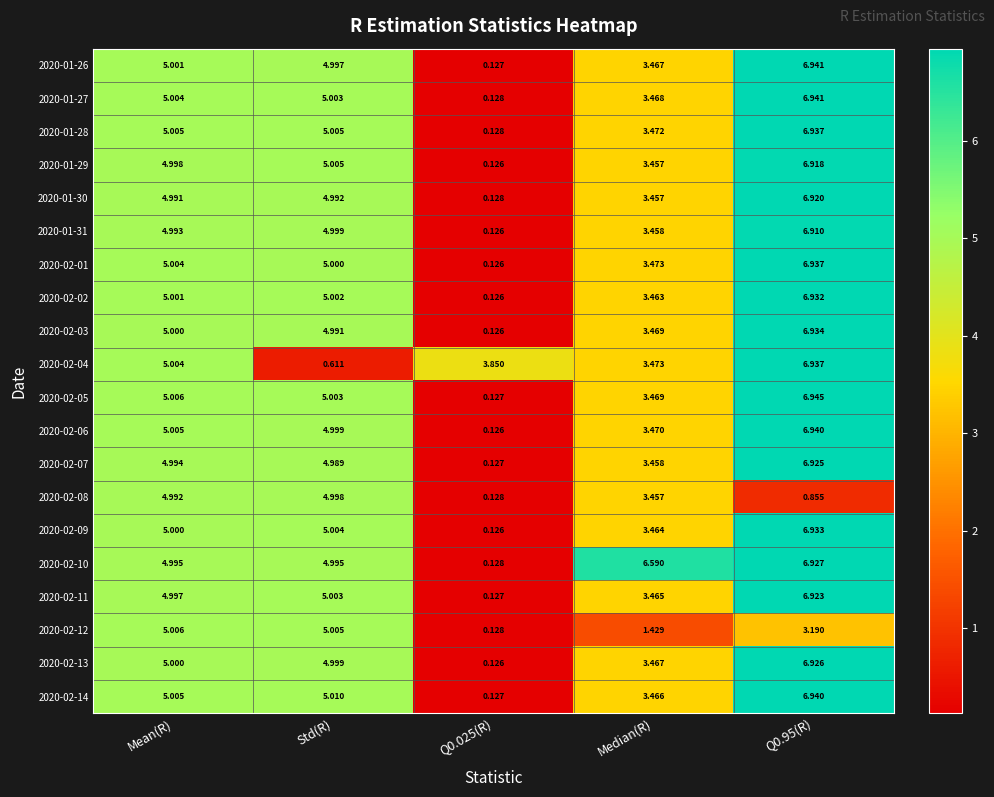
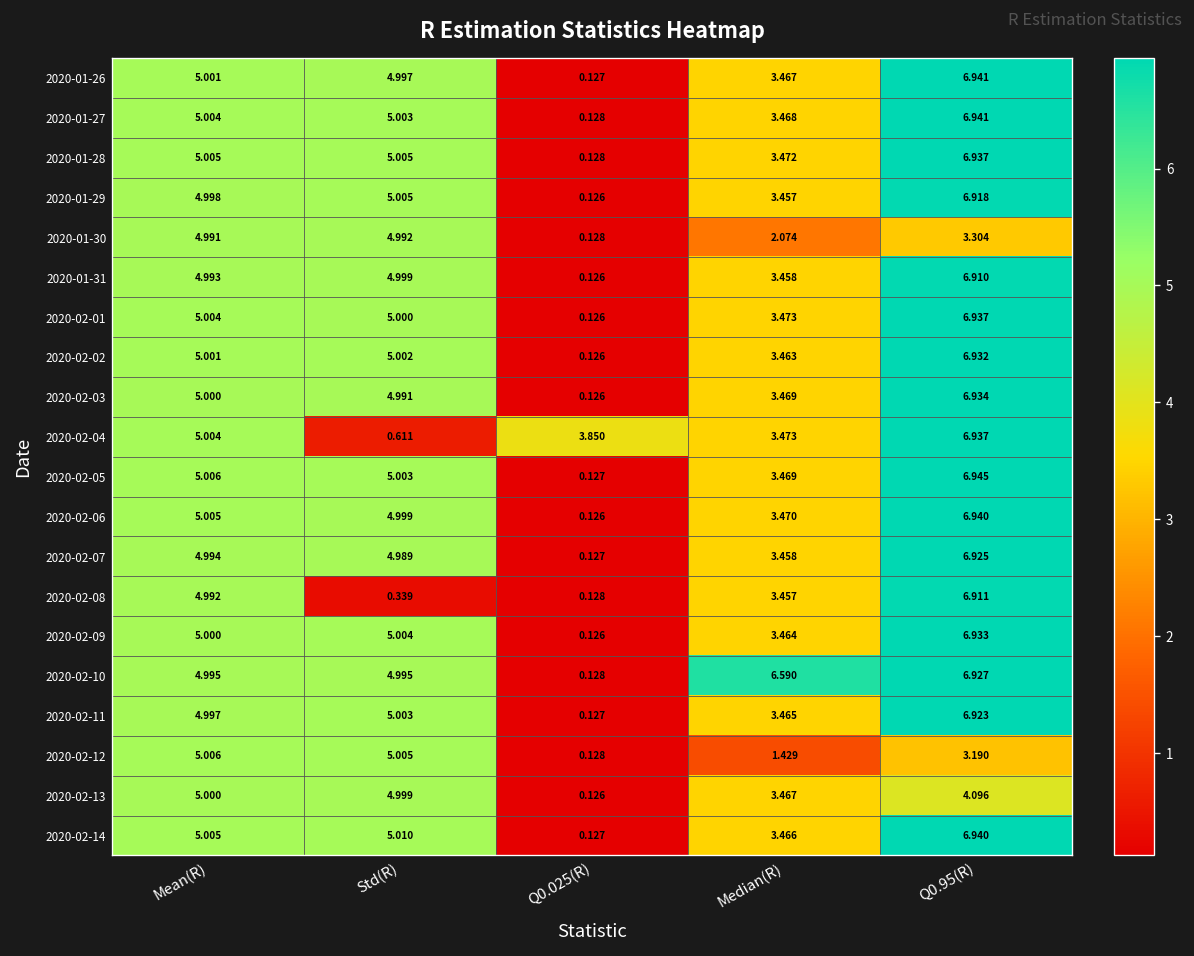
  {
    "2020-01-26": {
      "Mean(R)": 5.001,
      "Std(R)": 4.997,
      "Q0.025(R)": 0.127,
      "Median(R)": 3.467,
      "Q0.95(R)": 6.941
    },
    "2020-01-27": {
      "Mean(R)": 5.004,
      "Std(R)": 5.003,
      "Q0.025(R)": 0.128,
      "Median(R)": 3.468,
      "Q0.95(R)": 6.941
    },
    "2020-01-28": {
      "Mean(R)": 5.005,
      "Std(R)": 5.005,
      "Q0.025(R)": 0.128,
      "Median(R)": 3.472,
      "Q0.95(R)": 6.937
    },
    "2020-01-29": {
      "Mean(R)": 4.998,
      "Std(R)": 5.005,
      "Q0.025(R)": 0.126,
      "Median(R)": 3.457,
      "Q0.95(R)": 6.918
    },
    "2020-01-30": {
      "Mean(R)": 4.991,
      "Std(R)": 4.992,
      "Q0.025(R)": 0.128,
-     "Median(R)": 3.457,
-     "Q0.95(R)": 6.920
+     "Median(R)": 2.074,
+     "Q0.95(R)": 3.304
    },
    "2020-01-31": {
      "Mean(R)": 4.993,
      "Std(R)": 4.999,
      "Q0.025(R)": 0.126,
      "Median(R)": 3.458,
      "Q0.95(R)": 6.910
    },
    "2020-02-01": {
      "Mean(R)": 5.004,
      "Std(R)": 5.000,
      "Q0.025(R)": 0.126,
      "Median(R)": 3.473,
      "Q0.95(R)": 6.937
    },
    "2020-02-02": {
      "Mean(R)": 5.001,
      "Std(R)": 5.002,
      "Q0.025(R)": 0.126,
      "Median(R)": 3.463,
      "Q0.95(R)": 6.932
    },
    "2020-02-03": {
      "Mean(R)": 5.000,
      "Std(R)": 4.991,
      "Q0.025(R)": 0.126,
      "Median(R)": 3.469,
      "Q0.95(R)": 6.934
    },
    "2020-02-04": {
      "Mean(R)": 5.004,
      "Std(R)": 0.611,
      "Q0.025(R)": 3.850,
      "Median(R)": 3.473,
      "Q0.95(R)": 6.937
    },
    "2020-02-05": {
      "Mean(R)": 5.006,
      "Std(R)": 5.003,
      "Q0.025(R)": 0.127,
      "Median(R)": 3.469,
      "Q0.95(R)": 6.945
    },
    "2020-02-06": {
      "Mean(R)": 5.005,
      "Std(R)": 4.999,
      "Q0.025(R)": 0.126,
      "Median(R)": 3.470,
      "Q0.95(R)": 6.940
    },
    "2020-02-07": {
      "Mean(R)": 4.994,
      "Std(R)": 4.989,
      "Q0.025(R)": 0.127,
      "Median(R)": 3.458,
      "Q0.95(R)": 6.925
    },
    "2020-02-08": {
      "Mean(R)": 4.992,
-     "Std(R)": 4.998,
+     "Std(R)": 0.339,
      "Q0.025(R)": 0.128,
      "Median(R)": 3.457,
-     "Q0.95(R)": 0.855
+     "Q0.95(R)": 6.911
    },
    "2020-02-09": {
      "Mean(R)": 5.000,
      "Std(R)": 5.004,
      "Q0.025(R)": 0.126,
      "Median(R)": 3.464,
      "Q0.95(R)": 6.933
    },
    "2020-02-10": {
      "Mean(R)": 4.995,
      "Std(R)": 4.995,
      "Q0.025(R)": 0.128,
      "Median(R)": 6.590,
      "Q0.95(R)": 6.927
    },
    "2020-02-11": {
      "Mean(R)": 4.997,
      "Std(R)": 5.003,
      "Q0.025(R)": 0.127,
      "Median(R)": 3.465,
      "Q0.95(R)": 6.923
    },
    "2020-02-12": {
      "Mean(R)": 5.006,
      "Std(R)": 5.005,
      "Q0.025(R)": 0.128,
      "Median(R)": 1.429,
      "Q0.95(R)": 3.190
    },
    "2020-02-13": {
      "Mean(R)": 5.000,
      "Std(R)": 4.999,
      "Q0.025(R)": 0.126,
      "Median(R)": 3.467,
-     "Q0.95(R)": 6.926
+     "Q0.95(R)": 4.096
    },
    "2020-02-14": {
      "Mean(R)": 5.005,
      "Std(R)": 5.010,
      "Q0.025(R)": 0.127,
      "Median(R)": 3.466,
      "Q0.95(R)": 6.940
    }
  }
